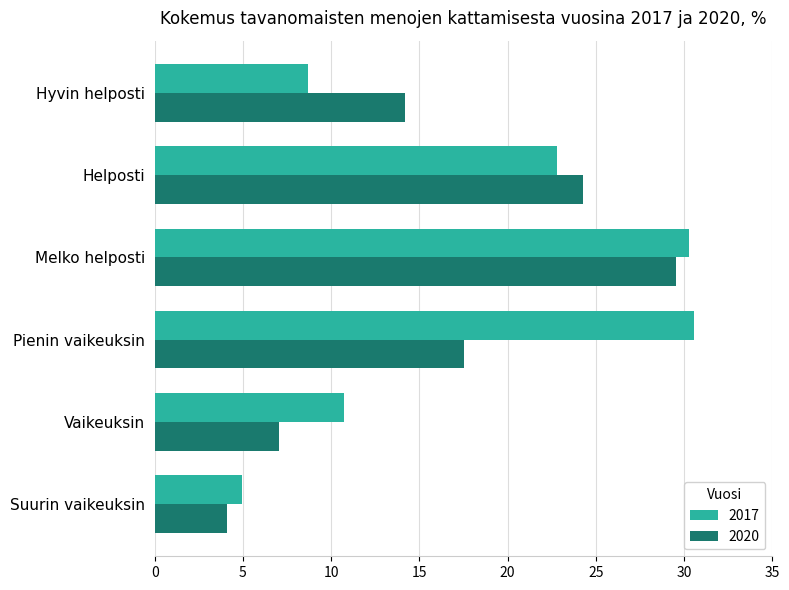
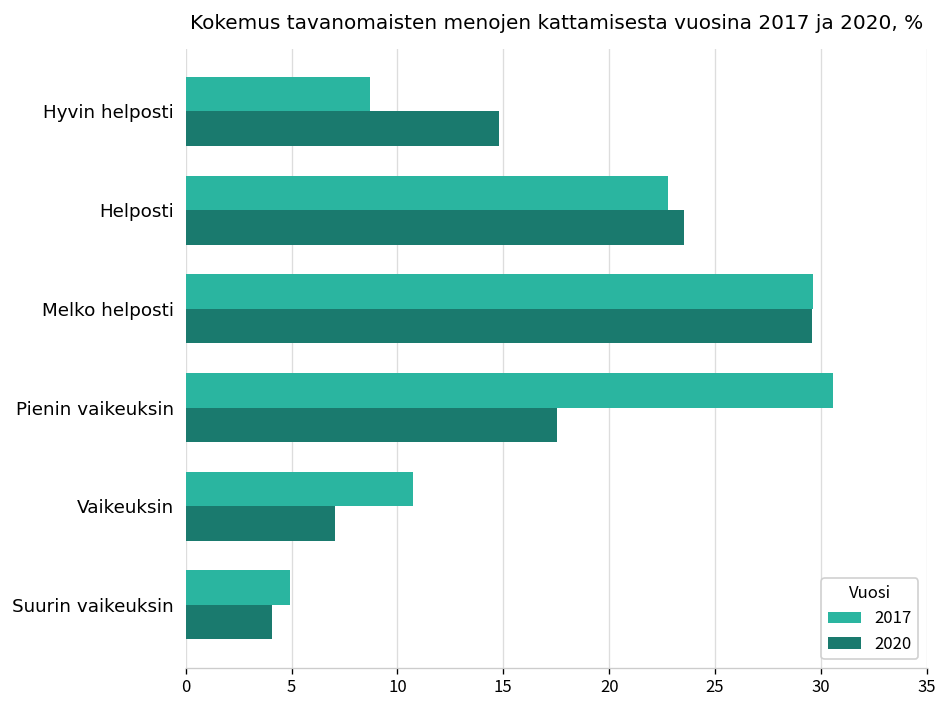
  {
    "2017": {
      "Hyvin helposti": 8.7,
      "Helposti": 22.8,
-     "Melko helposti": 30.3,
+     "Melko helposti": 29.6,
      "Pienin vaikeuksin": 30.6,
      "Vaikeuksin": 10.8,
      "Suurin vaikeuksin": 4.9
    },
    "2020": {
-     "Hyvin helposti": 14.2,
-     "Helposti": 24.3,
+     "Hyvin helposti": 14.8,
+     "Helposti": 23.6,
      "Melko helposti": 29.6,
      "Pienin vaikeuksin": 17.5,
      "Vaikeuksin": 7.1,
      "Suurin vaikeuksin": 4.1
    }
  }
